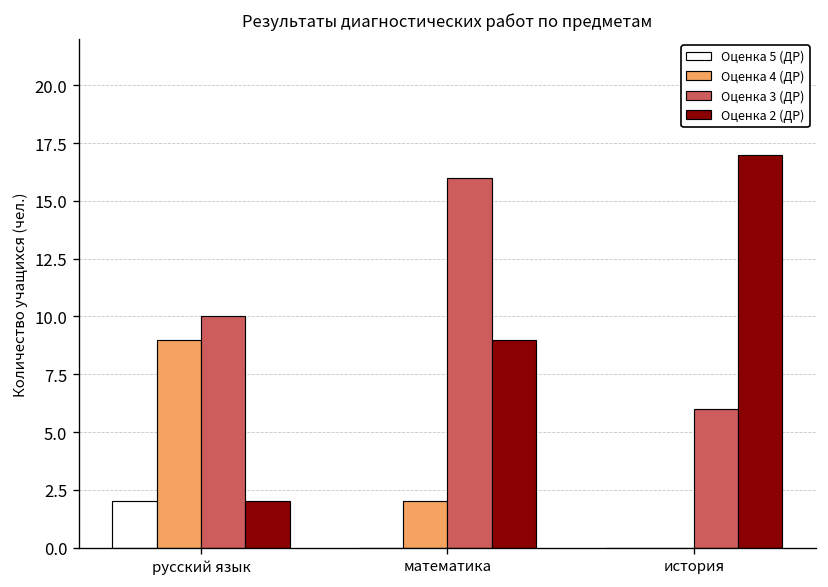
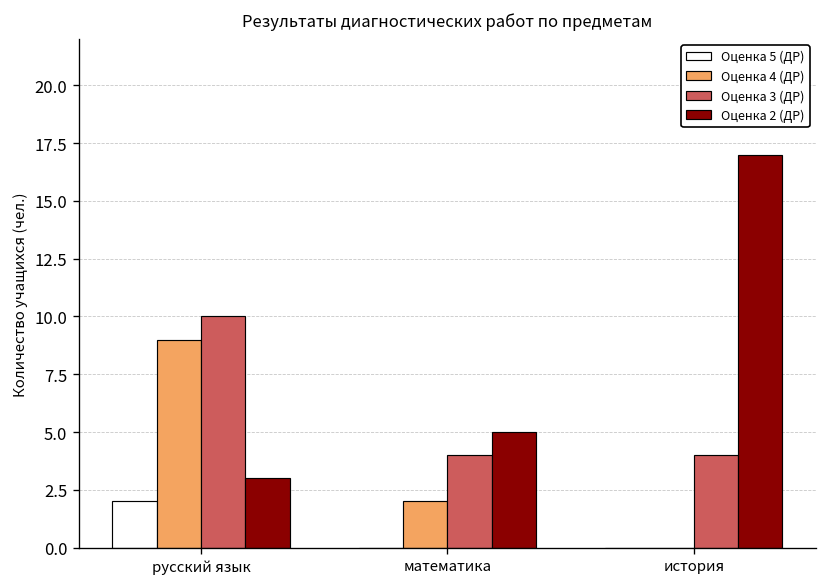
  {
    "Оценка 5 (ДР)": {
      "русский язык": 2,
      "математика": 0,
      "история": 0
    },
    "Оценка 4 (ДР)": {
      "русский язык": 9,
      "математика": 2,
      "история": 0
    },
    "Оценка 3 (ДР)": {
      "русский язык": 10,
-     "математика": 16,
-     "история": 6
+     "математика": 4,
+     "история": 4
    },
    "Оценка 2 (ДР)": {
-     "русский язык": 2,
-     "математика": 9,
+     "русский язык": 3,
+     "математика": 5,
      "история": 17
    }
  }
